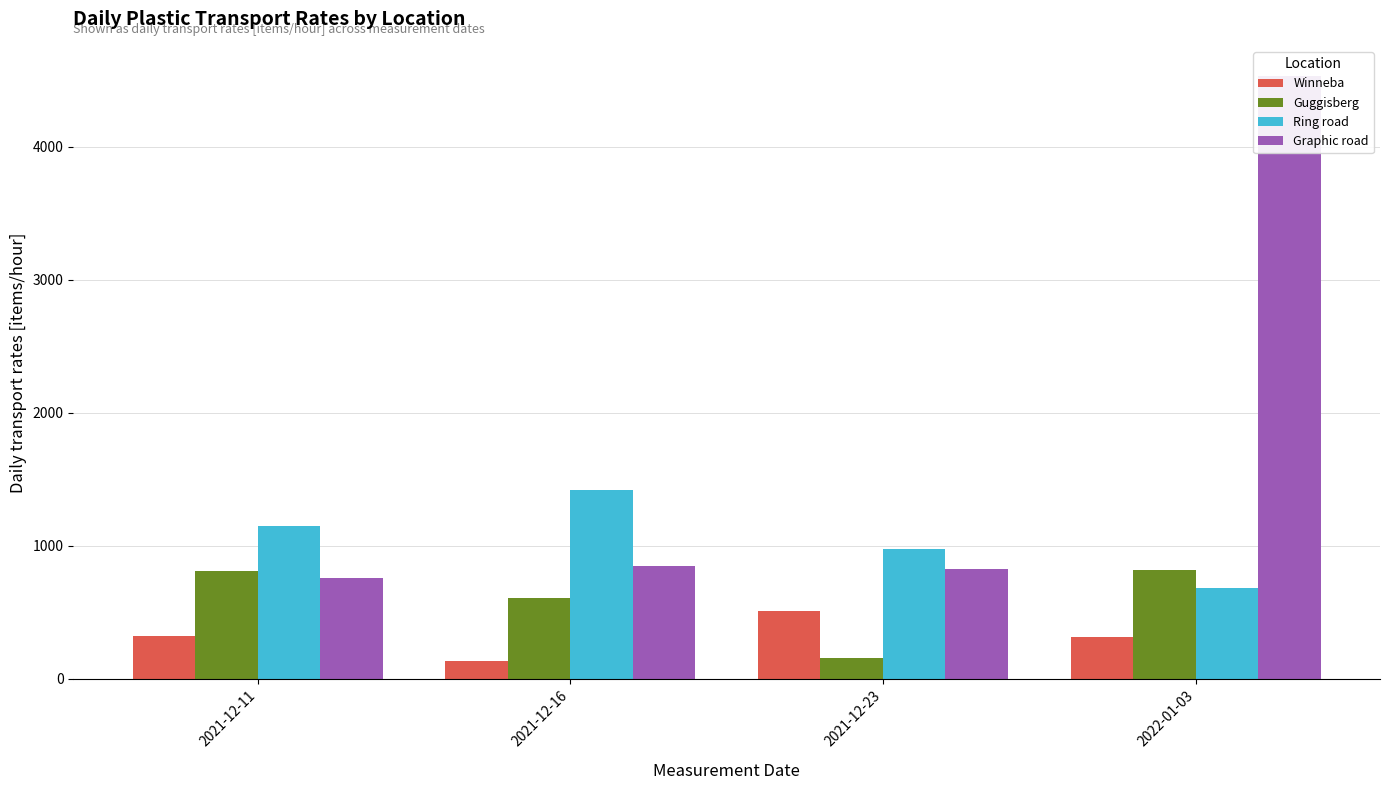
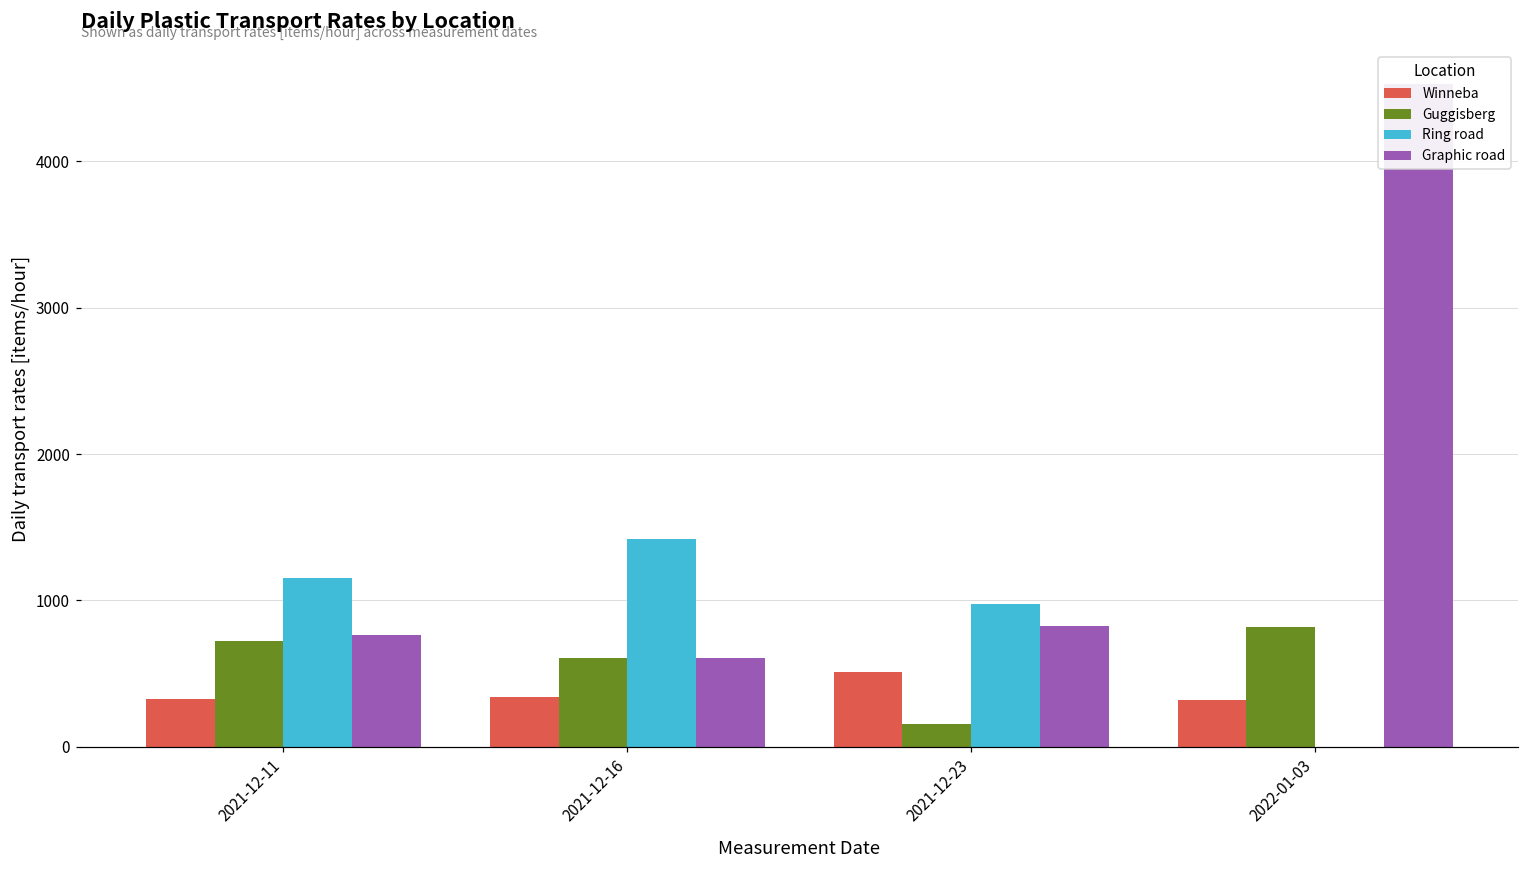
  {
    "Winneba": {
      "2021-12-11": 320,
-     "2021-12-16": 140,
+     "2021-12-16": 340,
      "2021-12-23": 510,
      "2022-01-03": 320
    },
    "Guggisberg": {
-     "2021-12-11": 810,
+     "2021-12-11": 720,
      "2021-12-16": 610,
      "2021-12-23": 160,
      "2022-01-03": 820
    },
    "Ring road": {
      "2021-12-11": 1150,
      "2021-12-16": 1420,
      "2021-12-23": 980,
-     "2022-01-03": 680
+     "2022-01-03": 0
    },
    "Graphic road": {
      "2021-12-11": 760,
-     "2021-12-16": 850,
+     "2021-12-16": 610,
      "2021-12-23": 830
    }
  }
